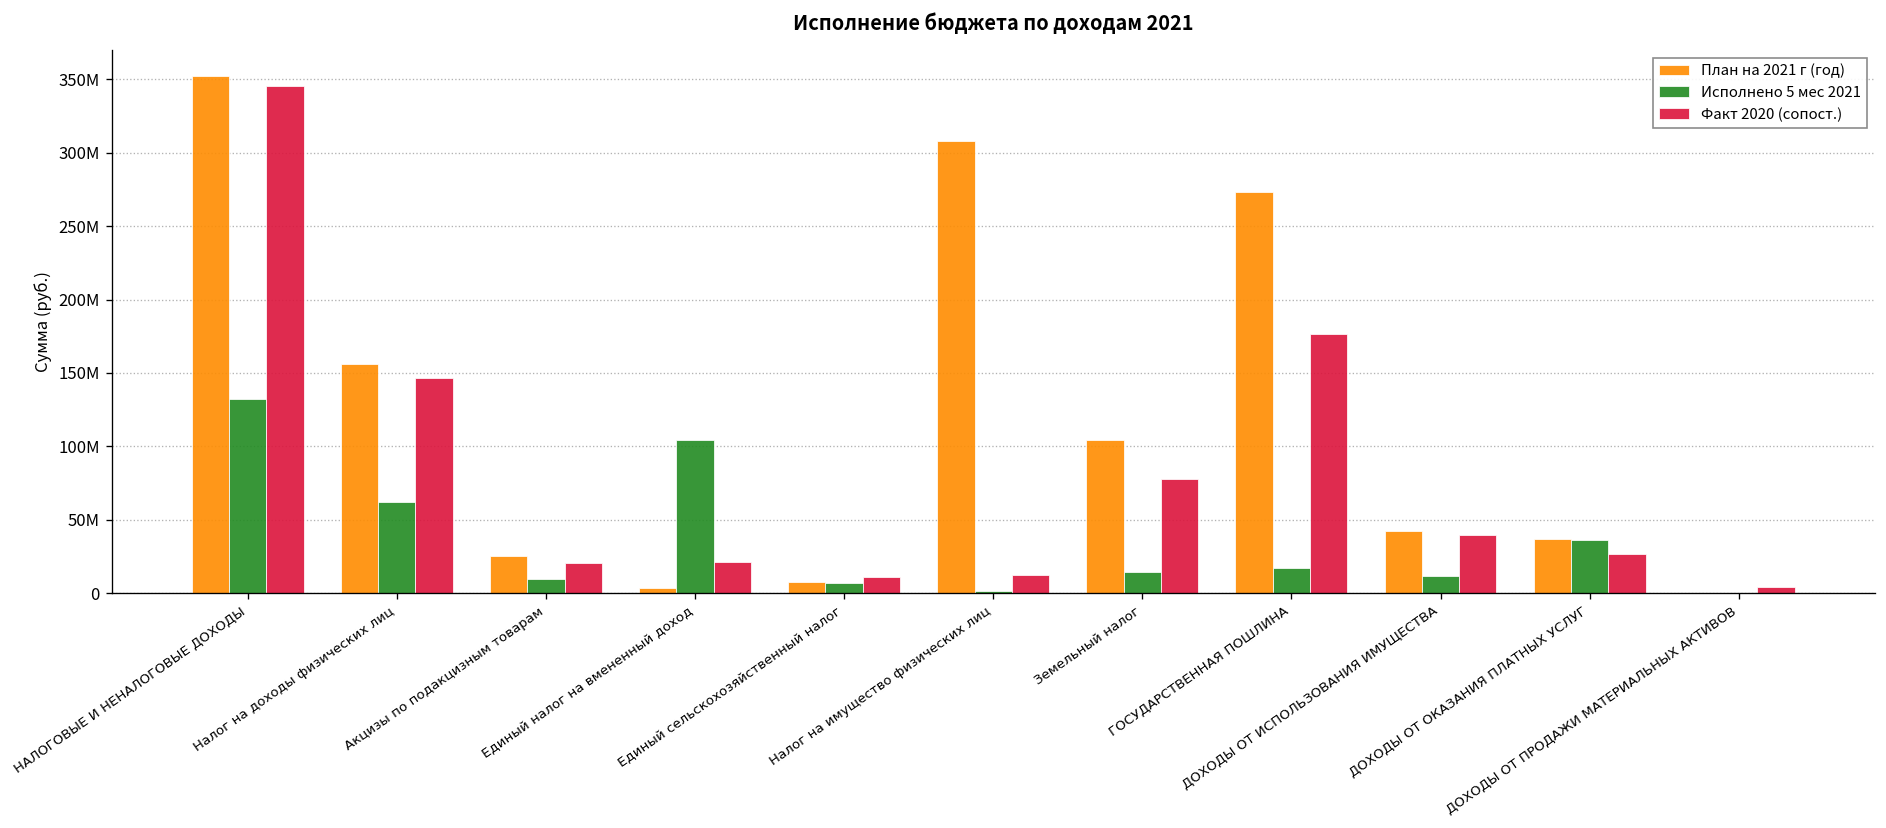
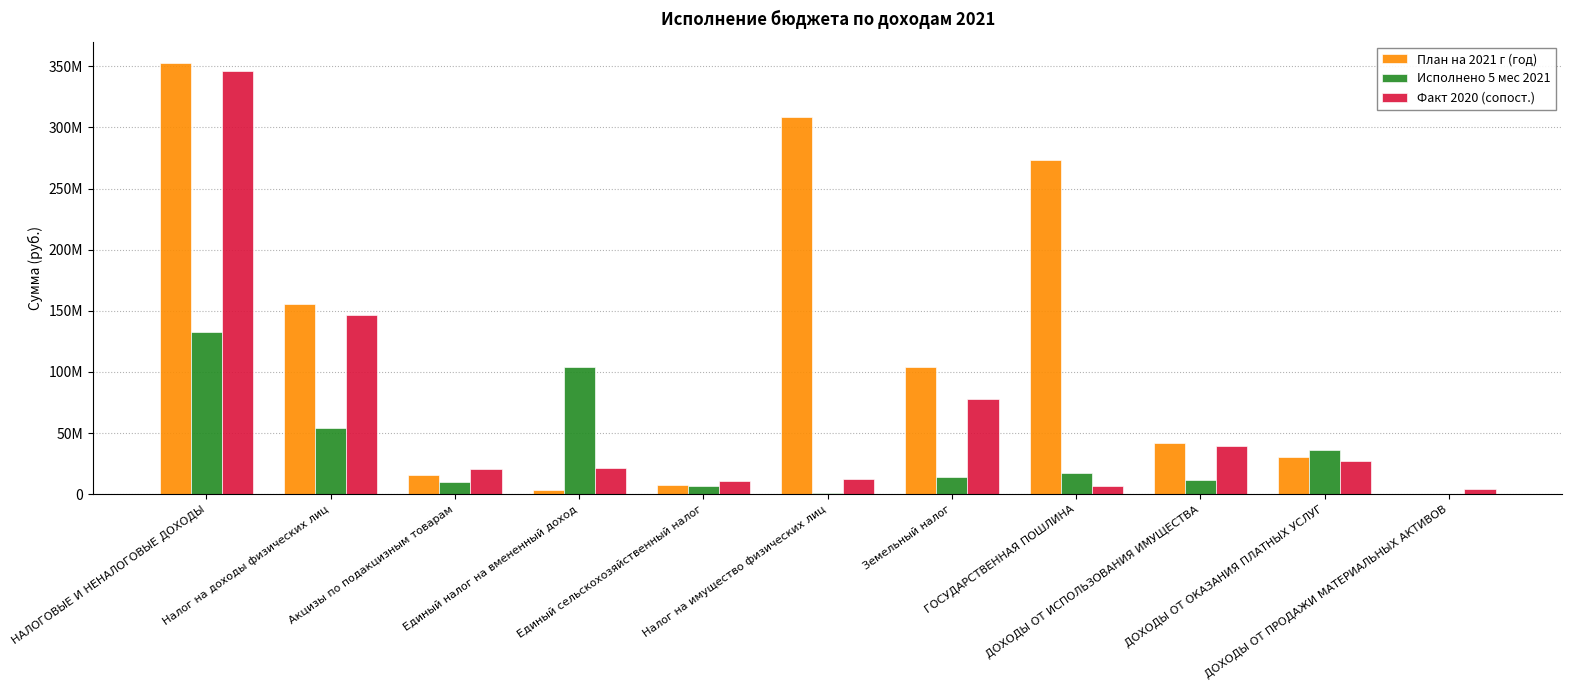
  {
    "План на 2021 г (год)": {
      "НАЛОГОВЫЕ И НЕНАЛОГОВЫЕ ДОХОДЫ": 352000000,
      "Налог на доходы физических лиц": 156000000,
-     "Акцизы по подакцизным товарам": 26000000,
+     "Акцизы по подакцизным товарам": 16000000,
      "Единый налог на вмененный доход": 3000000,
      "Единый сельскохозяйственный налог": 8000000,
      "Налог на имущество физических лиц": 308000000,
      "Земельный налог": 104000000,
      "ГОСУДАРСТВЕННАЯ ПОШЛИНА": 273000000,
      "ДОХОДЫ ОТ ИСПОЛЬЗОВАНИЯ ИМУЩЕСТВА": 42000000,
-     "ДОХОДЫ ОТ ОКАЗАНИЯ ПЛАТНЫХ УСЛУГ": 37000000
+     "ДОХОДЫ ОТ ОКАЗАНИЯ ПЛАТНЫХ УСЛУГ": 30000000
    },
    "Исполнено 5 мес 2021": {
      "НАЛОГОВЫЕ И НЕНАЛОГОВЫЕ ДОХОДЫ": 133000000,
-     "Налог на доходы физических лиц": 62000000,
+     "Налог на доходы физических лиц": 54000000,
      "Акцизы по подакцизным товарам": 10000000,
      "Единый налог на вмененный доход": 104000000,
      "Единый сельскохозяйственный налог": 7000000,
      "Земельный налог": 14000000,
      "ГОСУДАРСТВЕННАЯ ПОШЛИНА": 17000000,
      "ДОХОДЫ ОТ ИСПОЛЬЗОВАНИЯ ИМУЩЕСТВА": 12000000,
      "ДОХОДЫ ОТ ОКАЗАНИЯ ПЛАТНЫХ УСЛУГ": 36000000
    },
    "Факт 2020 (сопост.)": {
      "НАЛОГОВЫЕ И НЕНАЛОГОВЫЕ ДОХОДЫ": 346000000,
      "Налог на доходы физических лиц": 147000000,
      "Акцизы по подакцизным товарам": 20000000,
      "Единый налог на вмененный доход": 21000000,
      "Единый сельскохозяйственный налог": 11000000,
      "Налог на имущество физических лиц": 12000000,
      "Земельный налог": 78000000,
-     "ГОСУДАРСТВЕННАЯ ПОШЛИНА": 176000000,
+     "ГОСУДАРСТВЕННАЯ ПОШЛИНА": 7000000,
      "ДОХОДЫ ОТ ИСПОЛЬЗОВАНИЯ ИМУЩЕСТВА": 39000000,
      "ДОХОДЫ ОТ ОКАЗАНИЯ ПЛАТНЫХ УСЛУГ": 27000000,
      "ДОХОДЫ ОТ ПРОДАЖИ МАТЕРИАЛЬНЫХ АКТИВОВ": 4000000
    }
  }
